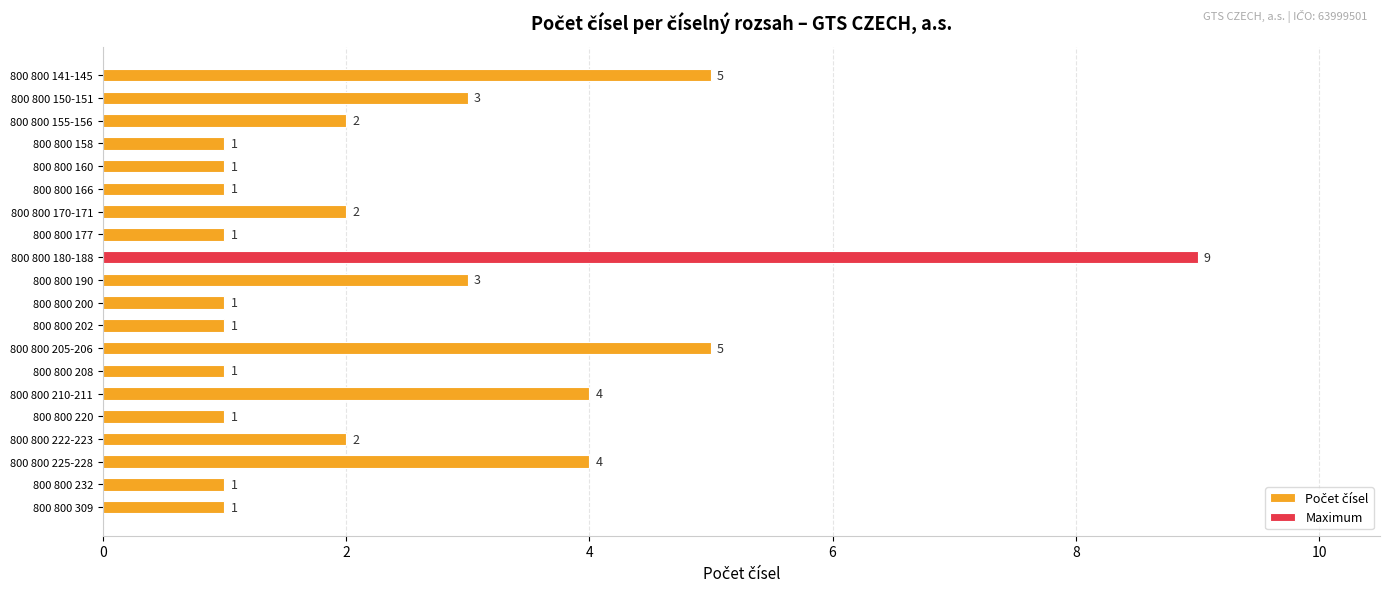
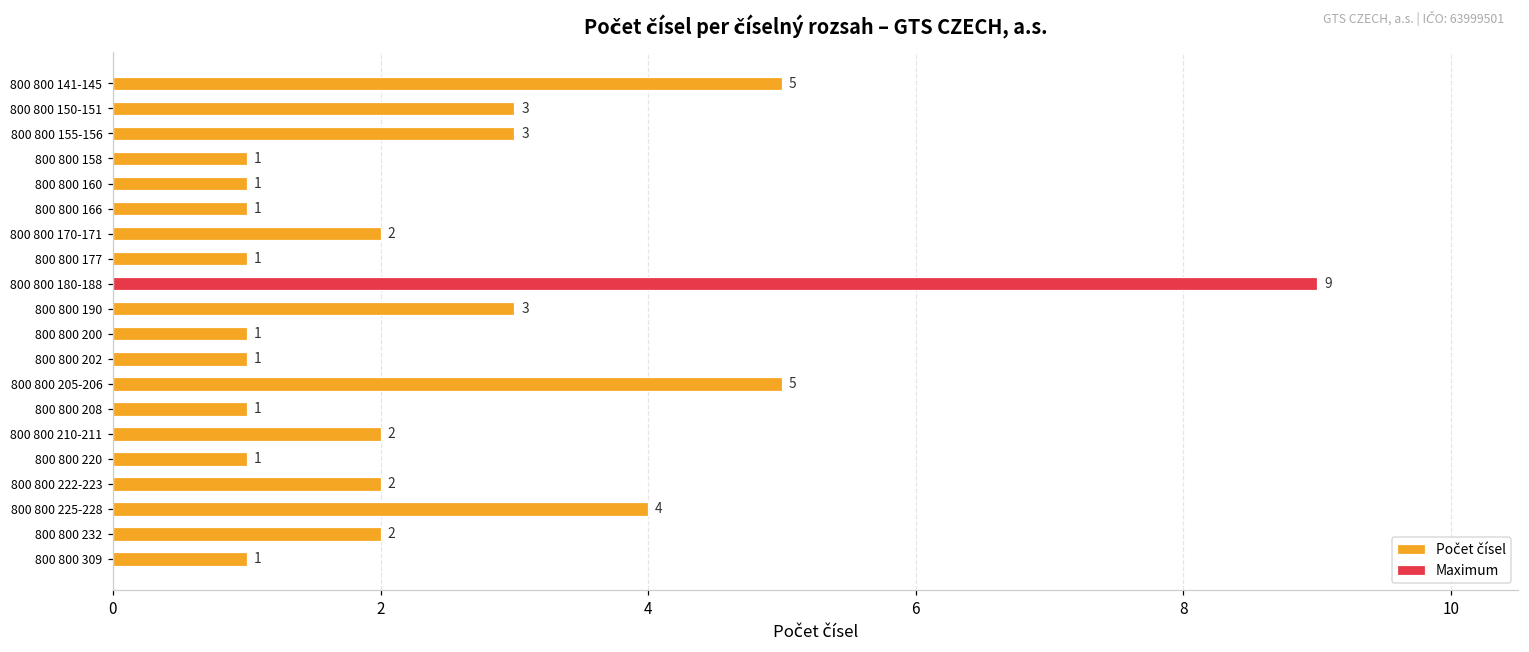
  {
    "Počet čísel": {
      "800 800 141-145": 5,
      "800 800 150-151": 3,
-     "800 800 155-156": 2,
+     "800 800 155-156": 3,
      "800 800 158": 1,
      "800 800 160": 1,
      "800 800 166": 1,
      "800 800 170-171": 2,
      "800 800 177": 1,
      "800 800 180-188": 9,
      "800 800 190": 3,
      "800 800 200": 1,
      "800 800 202": 1,
      "800 800 205-206": 5,
      "800 800 208": 1,
-     "800 800 210-211": 4,
+     "800 800 210-211": 2,
      "800 800 220": 1,
      "800 800 222-223": 2,
      "800 800 225-228": 4,
-     "800 800 232": 1,
+     "800 800 232": 2,
      "800 800 309": 1
    },
    "Maximum": {
      "800 800 180-188": 9
    }
  }
